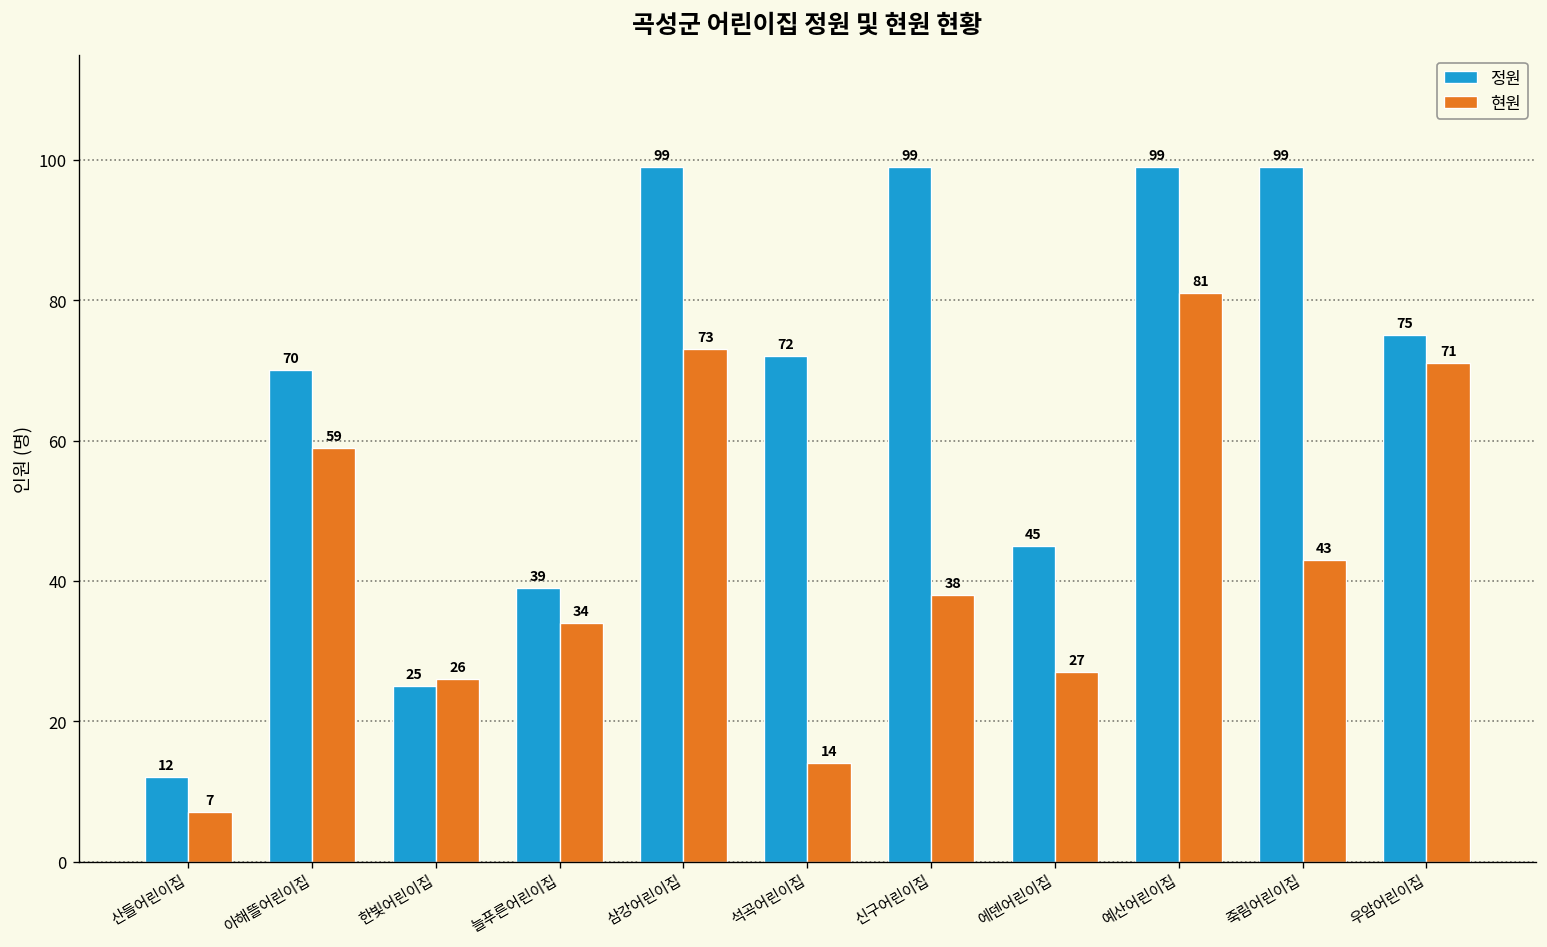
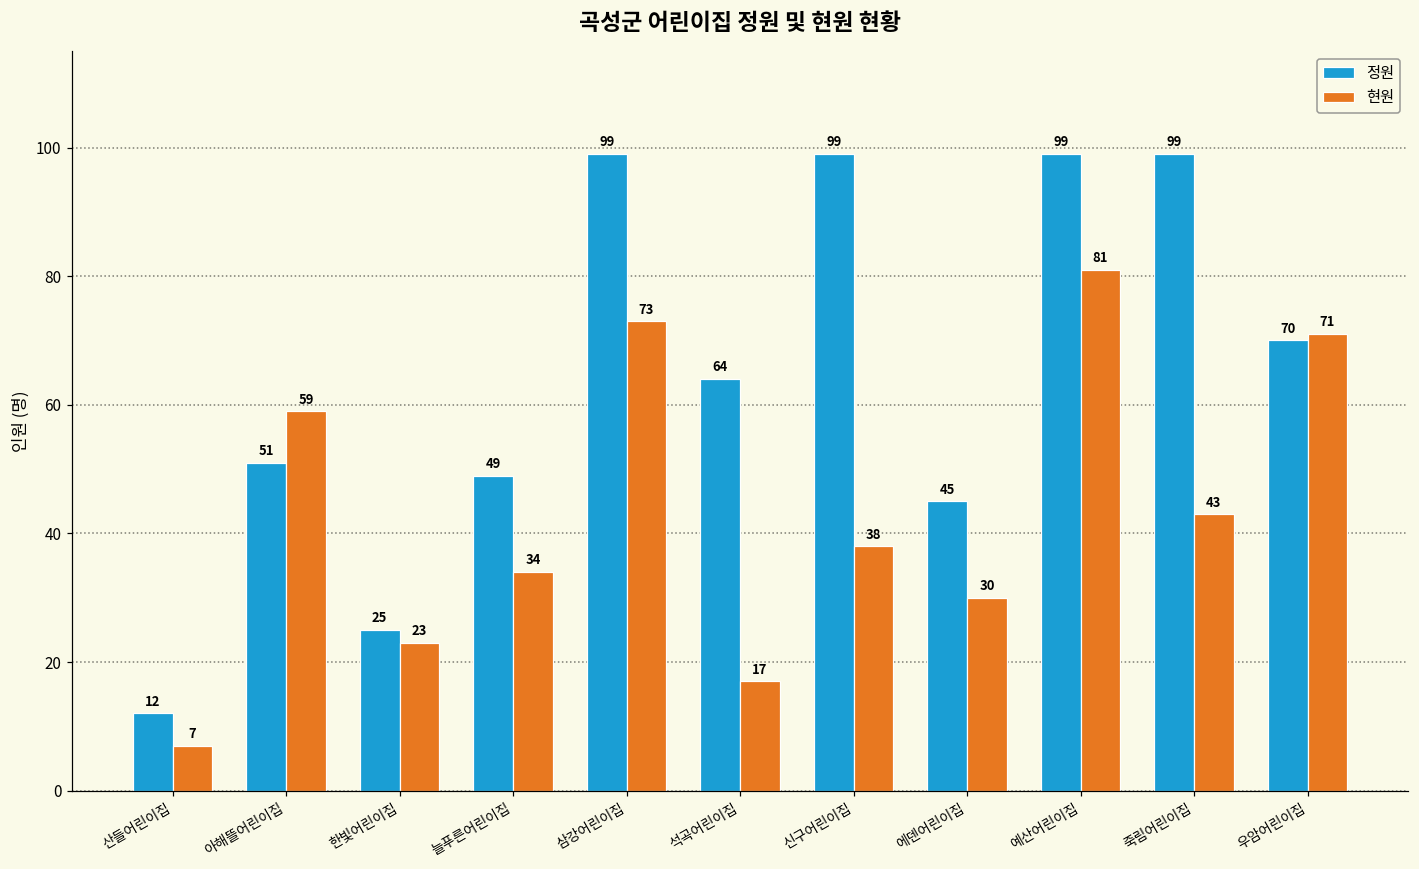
  {
    "정원": {
      "산들어린이집": 12,
-     "아해뜰어린이집": 70,
+     "아해뜰어린이집": 51,
      "한빛어린이집": 25,
-     "늘푸른어린이집": 39,
+     "늘푸른어린이집": 49,
      "삼강어린이집": 99,
-     "석곡어린이집": 72,
+     "석곡어린이집": 64,
      "신구어린이집": 99,
      "에덴어린이집": 45,
      "예산어린이집": 99,
      "죽림어린이집": 99,
-     "우암어린이집": 75
+     "우암어린이집": 70
    },
    "현원": {
      "산들어린이집": 7,
      "아해뜰어린이집": 59,
-     "한빛어린이집": 26,
+     "한빛어린이집": 23,
      "늘푸른어린이집": 34,
      "삼강어린이집": 73,
-     "석곡어린이집": 14,
+     "석곡어린이집": 17,
      "신구어린이집": 38,
-     "에덴어린이집": 27,
+     "에덴어린이집": 30,
      "예산어린이집": 81,
      "죽림어린이집": 43,
      "우암어린이집": 71
    }
  }
